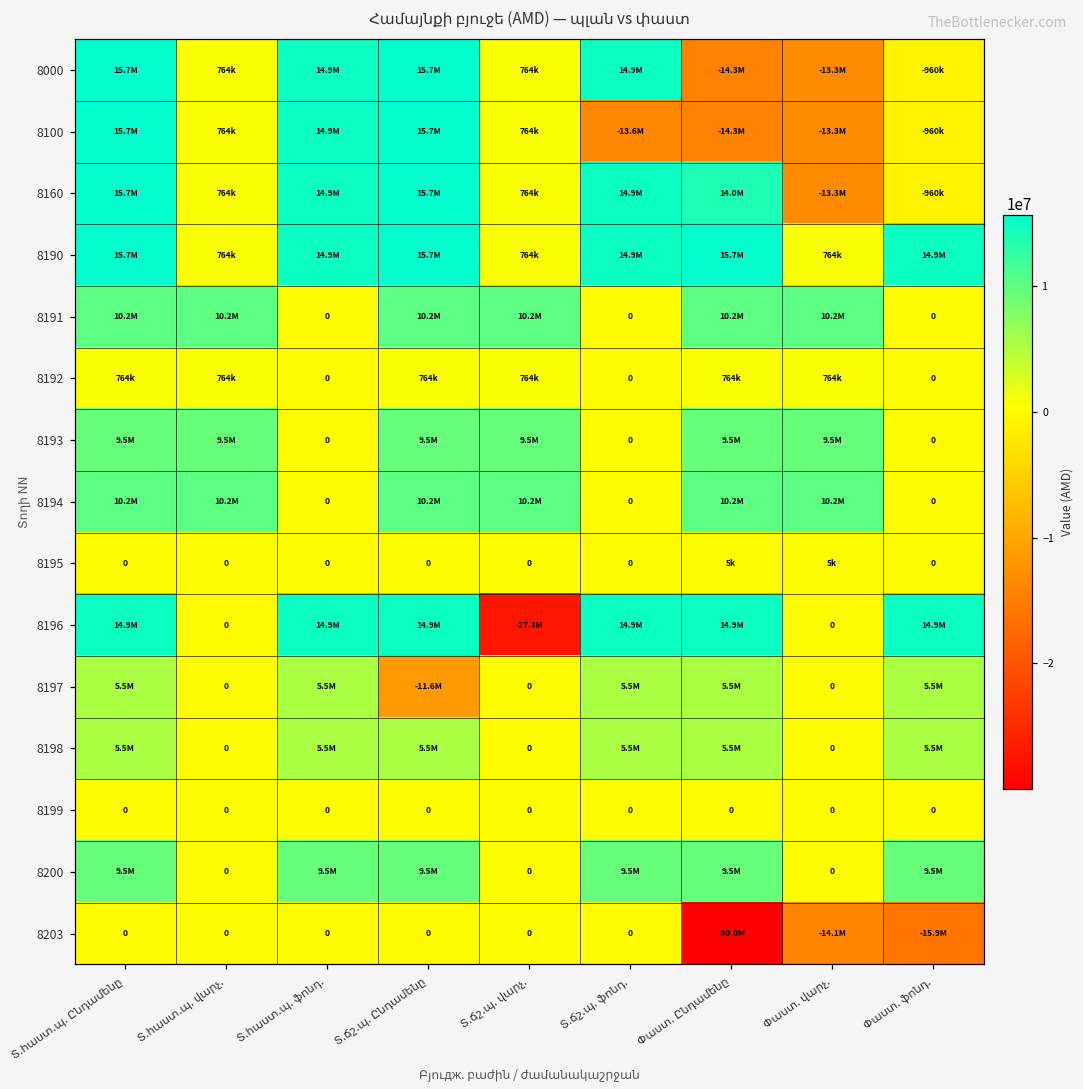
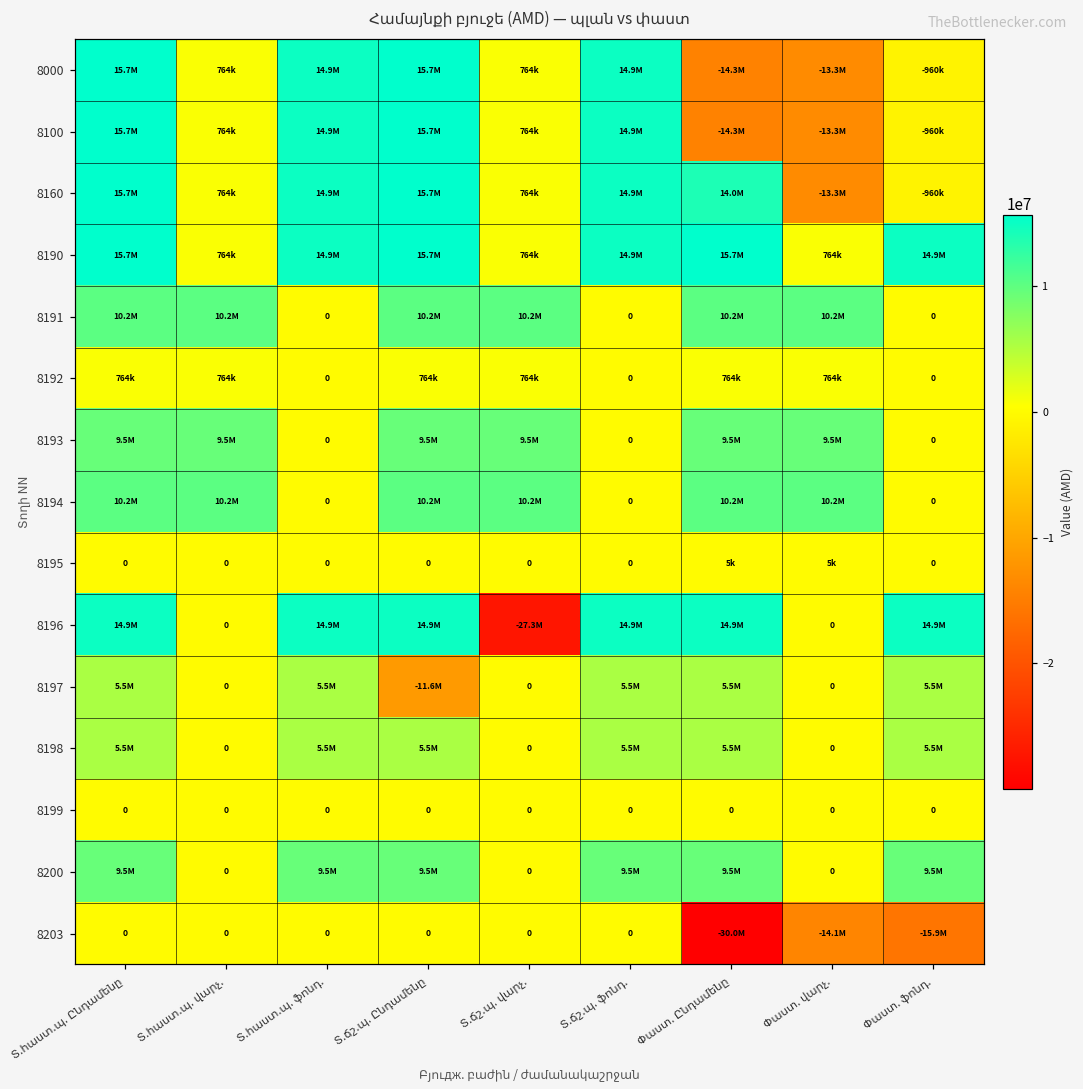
  {
    "8000": {
      "Տ.հաստ.պ. Ընդամենը": "15.7M",
      "Տ.հաստ.պ. վարչ.": "764k",
      "Տ.հաստ.պ. ֆոնդ.": "14.9M",
      "Տ.ճշ.պ. Ընդամենը": "15.7M",
      "Տ.ճշ.պ. վարչ.": "764k",
      "Տ.ճշ.պ. ֆոնդ.": "14.9M",
      "Փաստ. Ընդամենը": "-14.3M",
      "Փաստ. վարչ.": "-13.3M",
      "Փաստ. ֆոնդ.": "-960k"
    },
    "8100": {
      "Տ.հաստ.պ. Ընդամենը": "15.7M",
      "Տ.հաստ.պ. վարչ.": "764k",
      "Տ.հաստ.պ. ֆոնդ.": "14.9M",
      "Տ.ճշ.պ. Ընդամենը": "15.7M",
      "Տ.ճշ.պ. վարչ.": "764k",
-     "Տ.ճշ.պ. ֆոնդ.": "-13.6M",
+     "Տ.ճշ.պ. ֆոնդ.": "14.9M",
      "Փաստ. Ընդամենը": "-14.3M",
      "Փաստ. վարչ.": "-13.3M",
      "Փաստ. ֆոնդ.": "-960k"
    },
    "8160": {
      "Տ.հաստ.պ. Ընդամենը": "15.7M",
      "Տ.հաստ.պ. վարչ.": "764k",
      "Տ.հաստ.պ. ֆոնդ.": "14.9M",
      "Տ.ճշ.պ. Ընդամենը": "15.7M",
      "Տ.ճշ.պ. վարչ.": "764k",
      "Տ.ճշ.պ. ֆոնդ.": "14.9M",
      "Փաստ. Ընդամենը": "14.0M",
      "Փաստ. վարչ.": "-13.3M",
      "Փաստ. ֆոնդ.": "-960k"
    },
    "8190": {
      "Տ.հաստ.պ. Ընդամենը": "15.7M",
      "Տ.հաստ.պ. վարչ.": "764k",
      "Տ.հաստ.պ. ֆոնդ.": "14.9M",
      "Տ.ճշ.պ. Ընդամենը": "15.7M",
      "Տ.ճշ.պ. վարչ.": "764k",
      "Տ.ճշ.պ. ֆոնդ.": "14.9M",
      "Փաստ. Ընդամենը": "15.7M",
      "Փաստ. վարչ.": "764k",
      "Փաստ. ֆոնդ.": "14.9M"
    },
    "8191": {
      "Տ.հաստ.պ. Ընդամենը": "10.2M",
      "Տ.հաստ.պ. վարչ.": "10.2M",
      "Տ.հաստ.պ. ֆոնդ.": "0",
      "Տ.ճշ.պ. Ընդամենը": "10.2M",
      "Տ.ճշ.պ. վարչ.": "10.2M",
      "Տ.ճշ.պ. ֆոնդ.": "0",
      "Փաստ. Ընդամենը": "10.2M",
      "Փաստ. վարչ.": "10.2M",
      "Փաստ. ֆոնդ.": "0"
    },
    "8192": {
      "Տ.հաստ.պ. Ընդամենը": "764k",
      "Տ.հաստ.պ. վարչ.": "764k",
      "Տ.հաստ.պ. ֆոնդ.": "0",
      "Տ.ճշ.պ. Ընդամենը": "764k",
      "Տ.ճշ.պ. վարչ.": "764k",
      "Տ.ճշ.պ. ֆոնդ.": "0",
      "Փաստ. Ընդամենը": "764k",
      "Փաստ. վարչ.": "764k",
      "Փաստ. ֆոնդ.": "0"
    },
    "8193": {
      "Տ.հաստ.պ. Ընդամենը": "9.5M",
      "Տ.հաստ.պ. վարչ.": "9.5M",
      "Տ.հաստ.պ. ֆոնդ.": "0",
      "Տ.ճշ.պ. Ընդամենը": "9.5M",
      "Տ.ճշ.պ. վարչ.": "9.5M",
      "Տ.ճշ.պ. ֆոնդ.": "0",
      "Փաստ. Ընդամենը": "9.5M",
      "Փաստ. վարչ.": "9.5M",
      "Փաստ. ֆոնդ.": "0"
    },
    "8194": {
      "Տ.հաստ.պ. Ընդամենը": "10.2M",
      "Տ.հաստ.պ. վարչ.": "10.2M",
      "Տ.հաստ.պ. ֆոնդ.": "0",
      "Տ.ճշ.պ. Ընդամենը": "10.2M",
      "Տ.ճշ.պ. վարչ.": "10.2M",
      "Տ.ճշ.պ. ֆոնդ.": "0",
      "Փաստ. Ընդամենը": "10.2M",
      "Փաստ. վարչ.": "10.2M",
      "Փաստ. ֆոնդ.": "0"
    },
    "8195": {
      "Տ.հաստ.պ. Ընդամենը": "0",
      "Տ.հաստ.պ. վարչ.": "0",
      "Տ.հաստ.պ. ֆոնդ.": "0",
      "Տ.ճշ.պ. Ընդամենը": "0",
      "Տ.ճշ.պ. վարչ.": "0",
      "Տ.ճշ.պ. ֆոնդ.": "0",
      "Փաստ. Ընդամենը": "5k",
      "Փաստ. վարչ.": "5k",
      "Փաստ. ֆոնդ.": "0"
    },
    "8196": {
      "Տ.հաստ.պ. Ընդամենը": "14.9M",
      "Տ.հաստ.պ. վարչ.": "0",
      "Տ.հաստ.պ. ֆոնդ.": "14.9M",
      "Տ.ճշ.պ. Ընդամենը": "14.9M",
      "Տ.ճշ.պ. վարչ.": "-27.3M",
      "Տ.ճշ.պ. ֆոնդ.": "14.9M",
      "Փաստ. Ընդամենը": "14.9M",
      "Փաստ. վարչ.": "0",
      "Փաստ. ֆոնդ.": "14.9M"
    },
    "8197": {
      "Տ.հաստ.պ. Ընդամենը": "5.5M",
      "Տ.հաստ.պ. վարչ.": "0",
      "Տ.հաստ.պ. ֆոնդ.": "5.5M",
      "Տ.ճշ.պ. Ընդամենը": "-11.6M",
      "Տ.ճշ.պ. վարչ.": "0",
      "Տ.ճշ.պ. ֆոնդ.": "5.5M",
      "Փաստ. Ընդամենը": "5.5M",
      "Փաստ. վարչ.": "0",
      "Փաստ. ֆոնդ.": "5.5M"
    },
    "8198": {
      "Տ.հաստ.պ. Ընդամենը": "5.5M",
      "Տ.հաստ.պ. վարչ.": "0",
      "Տ.հաստ.պ. ֆոնդ.": "5.5M",
      "Տ.ճշ.պ. Ընդամենը": "5.5M",
      "Տ.ճշ.պ. վարչ.": "0",
      "Տ.ճշ.պ. ֆոնդ.": "5.5M",
      "Փաստ. Ընդամենը": "5.5M",
      "Փաստ. վարչ.": "0",
      "Փաստ. ֆոնդ.": "5.5M"
    },
    "8199": {
      "Տ.հաստ.պ. Ընդամենը": "0",
      "Տ.հաստ.պ. վարչ.": "0",
      "Տ.հաստ.պ. ֆոնդ.": "0",
      "Տ.ճշ.պ. Ընդամենը": "0",
      "Տ.ճշ.պ. վարչ.": "0",
      "Տ.ճշ.պ. ֆոնդ.": "0",
      "Փաստ. Ընդամենը": "0",
      "Փաստ. վարչ.": "0",
      "Փաստ. ֆոնդ.": "0"
    },
    "8200": {
      "Տ.հաստ.պ. Ընդամենը": "9.5M",
      "Տ.հաստ.պ. վարչ.": "0",
      "Տ.հաստ.պ. ֆոնդ.": "9.5M",
      "Տ.ճշ.պ. Ընդամենը": "9.5M",
      "Տ.ճշ.պ. վարչ.": "0",
      "Տ.ճշ.պ. ֆոնդ.": "9.5M",
      "Փաստ. Ընդամենը": "9.5M",
      "Փաստ. վարչ.": "0",
      "Փաստ. ֆոնդ.": "9.5M"
    },
    "8203": {
      "Տ.հաստ.պ. Ընդամենը": "0",
      "Տ.հաստ.պ. վարչ.": "0",
      "Տ.հաստ.պ. ֆոնդ.": "0",
      "Տ.ճշ.պ. Ընդամենը": "0",
      "Տ.ճշ.պ. վարչ.": "0",
      "Տ.ճշ.պ. ֆոնդ.": "0",
      "Փաստ. Ընդամենը": "-30.0M",
      "Փաստ. վարչ.": "-14.1M",
      "Փաստ. ֆոնդ.": "-15.9M"
    }
  }
